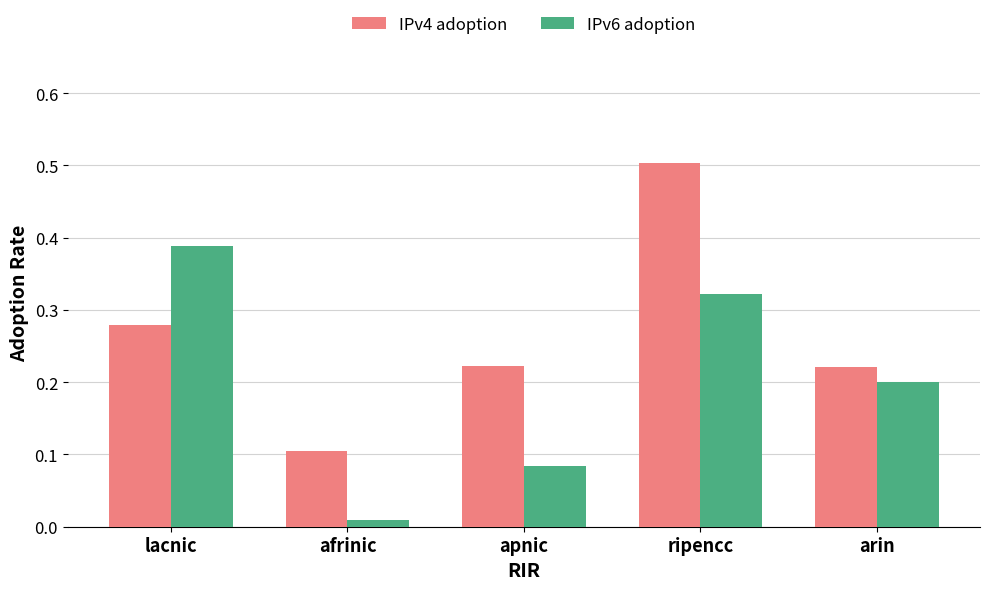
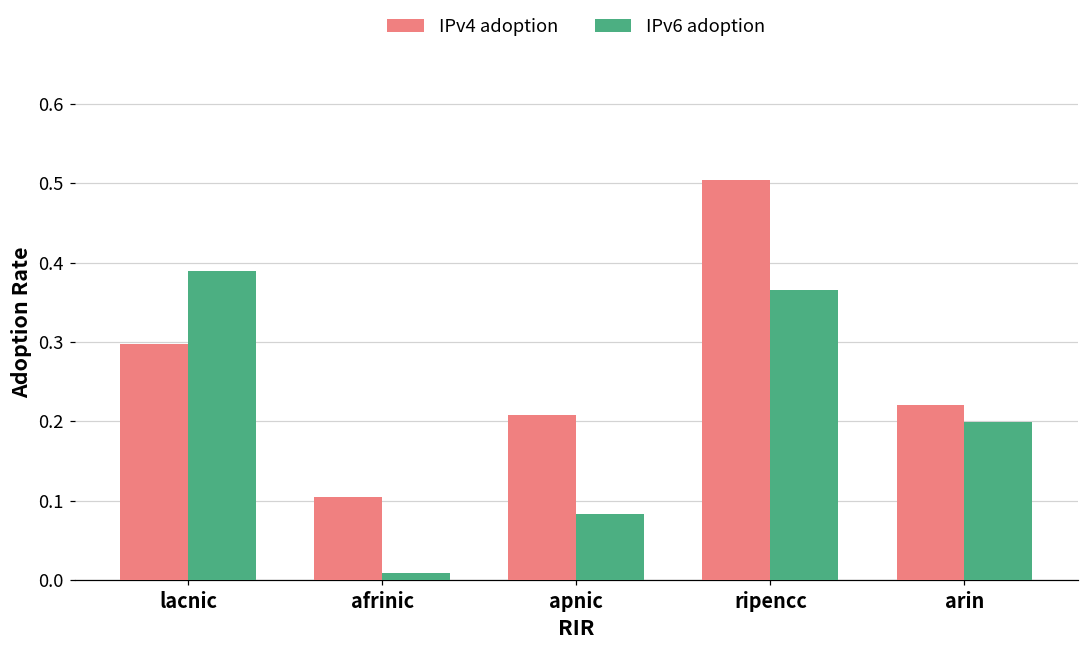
  {
    "IPv4 adoption": {
-     "lacnic": 0.28,
+     "lacnic": 0.30,
      "afrinic": 0.10,
-     "apnic": 0.22,
+     "apnic": 0.21,
      "ripencc": 0.50,
      "arin": 0.22
    },
    "IPv6 adoption": {
      "lacnic": 0.39,
      "afrinic": 0.01,
      "apnic": 0.08,
-     "ripencc": 0.32,
+     "ripencc": 0.37,
      "arin": 0.20
    }
  }
